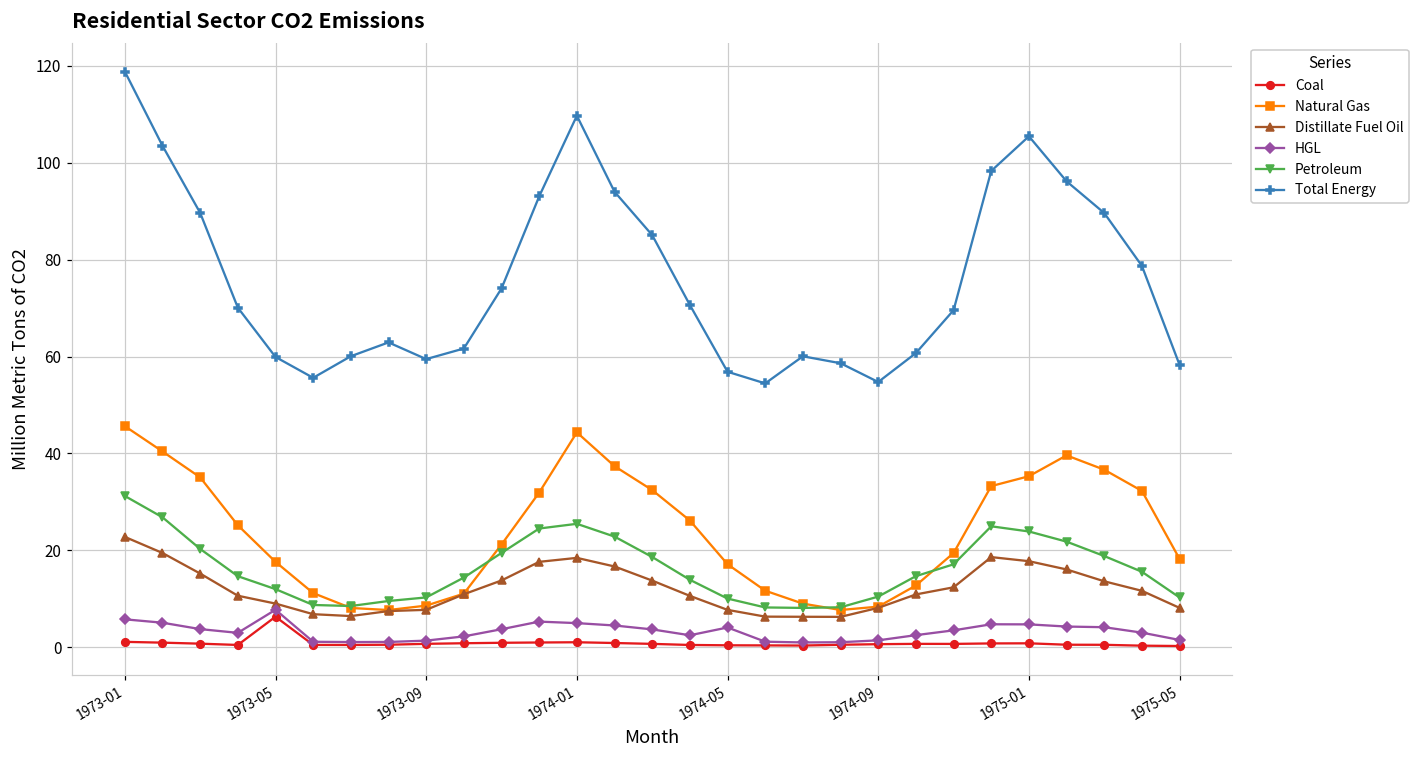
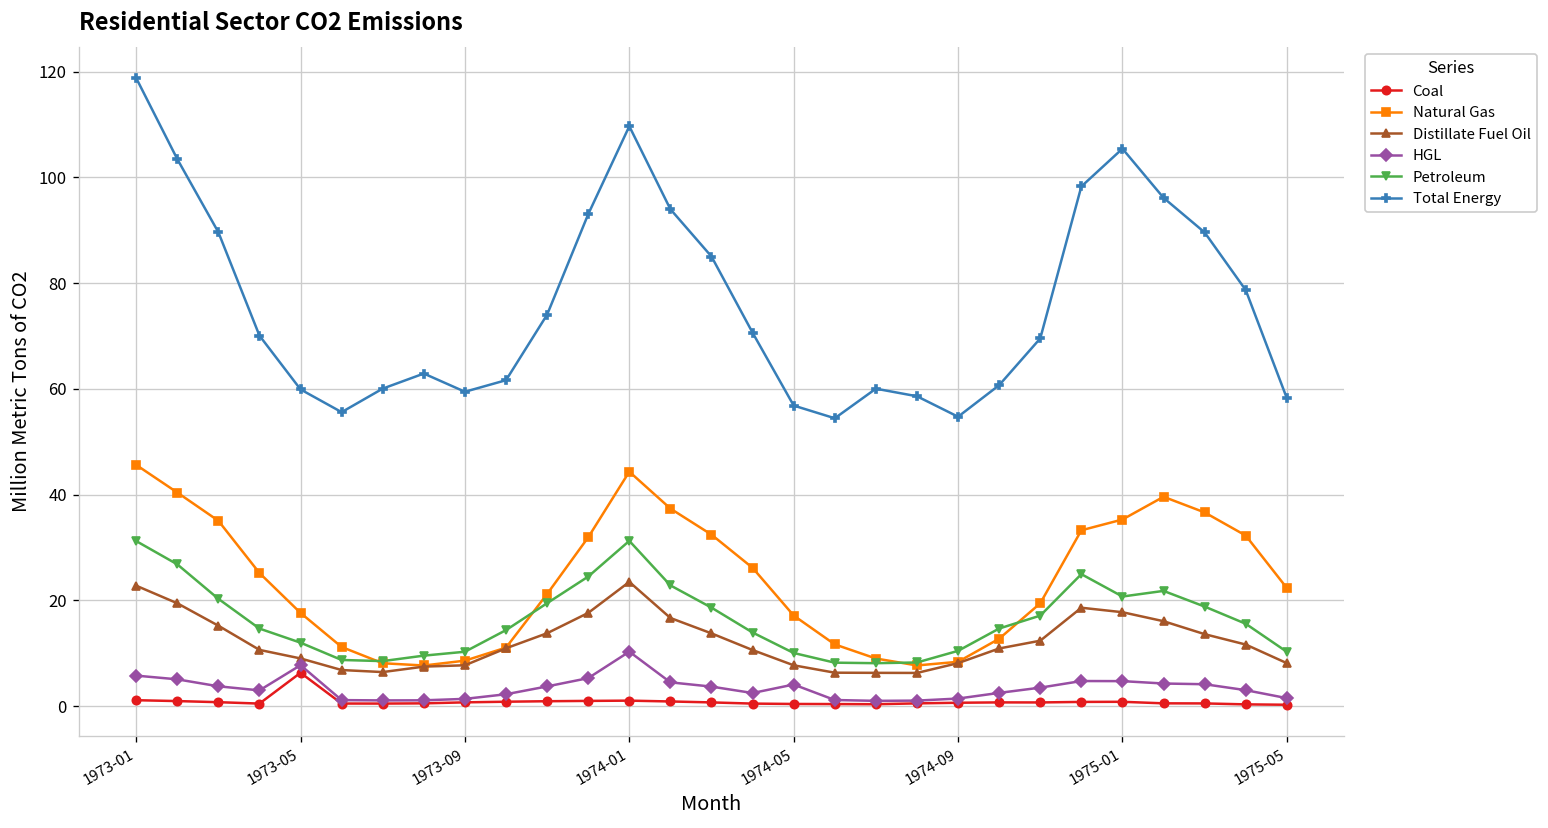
  {
    "Coal": {
      "1973-01": 1,
      "1973-05": 6,
      "1973-09": 1,
      "1974-01": 1,
      "1974-05": 0,
      "1974-09": 1,
      "1975-01": 1,
      "1975-05": 0
    },
    "Natural Gas": {
      "1973-01": 46,
      "1973-05": 18,
      "1973-09": 9,
      "1974-01": 44,
      "1974-05": 17,
      "1975-01": 35,
-     "1975-05": 18
+     "1975-05": 22
    },
    "Distillate Fuel Oil": {
      "1973-01": 23,
      "1973-05": 9,
      "1973-09": 8,
-     "1974-01": 18,
+     "1974-01": 24,
      "1974-05": 8,
      "1975-01": 18,
      "1975-05": 8
    },
    "HGL": {
      "1973-01": 6,
      "1973-05": 8,
      "1973-09": 1,
-     "1974-01": 5,
+     "1974-01": 10,
      "1974-05": 4,
      "1974-09": 1,
      "1975-01": 5,
      "1975-05": 2
    },
    "Petroleum": {
      "1973-01": 31,
      "1973-05": 12,
      "1973-09": 10,
-     "1974-01": 25,
+     "1974-01": 31,
      "1974-05": 10,
      "1974-09": 10,
-     "1975-01": 24,
+     "1975-01": 21,
      "1975-05": 10
    },
    "Total Energy": {
      "1973-01": 119,
      "1973-05": 60,
      "1973-09": 59,
      "1974-01": 110,
      "1974-05": 57,
      "1974-09": 55,
      "1975-01": 105,
      "1975-05": 58
    }
  }
